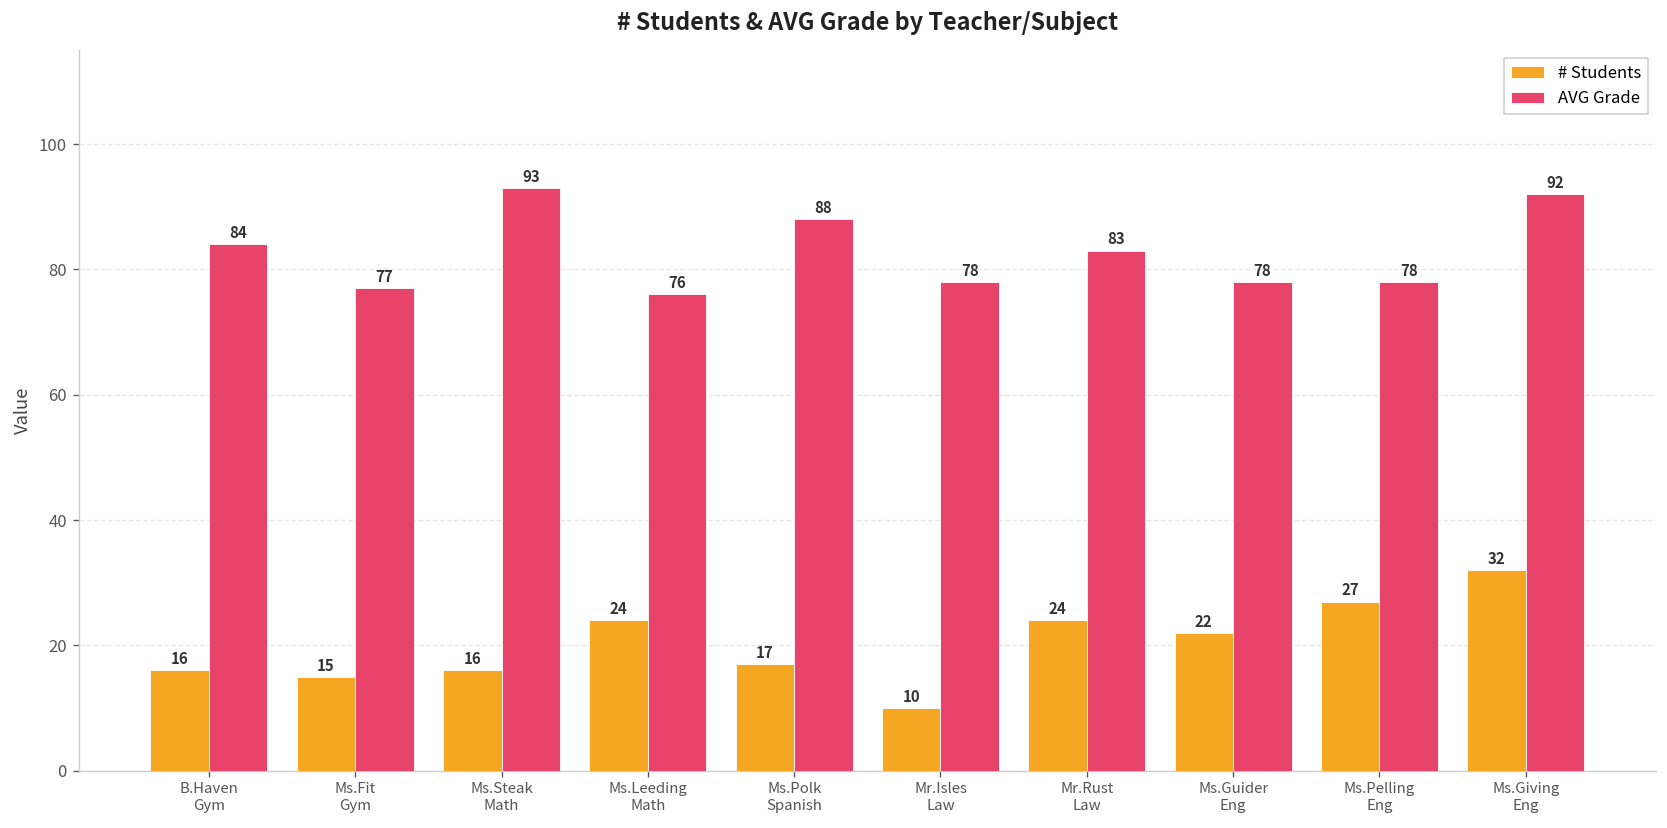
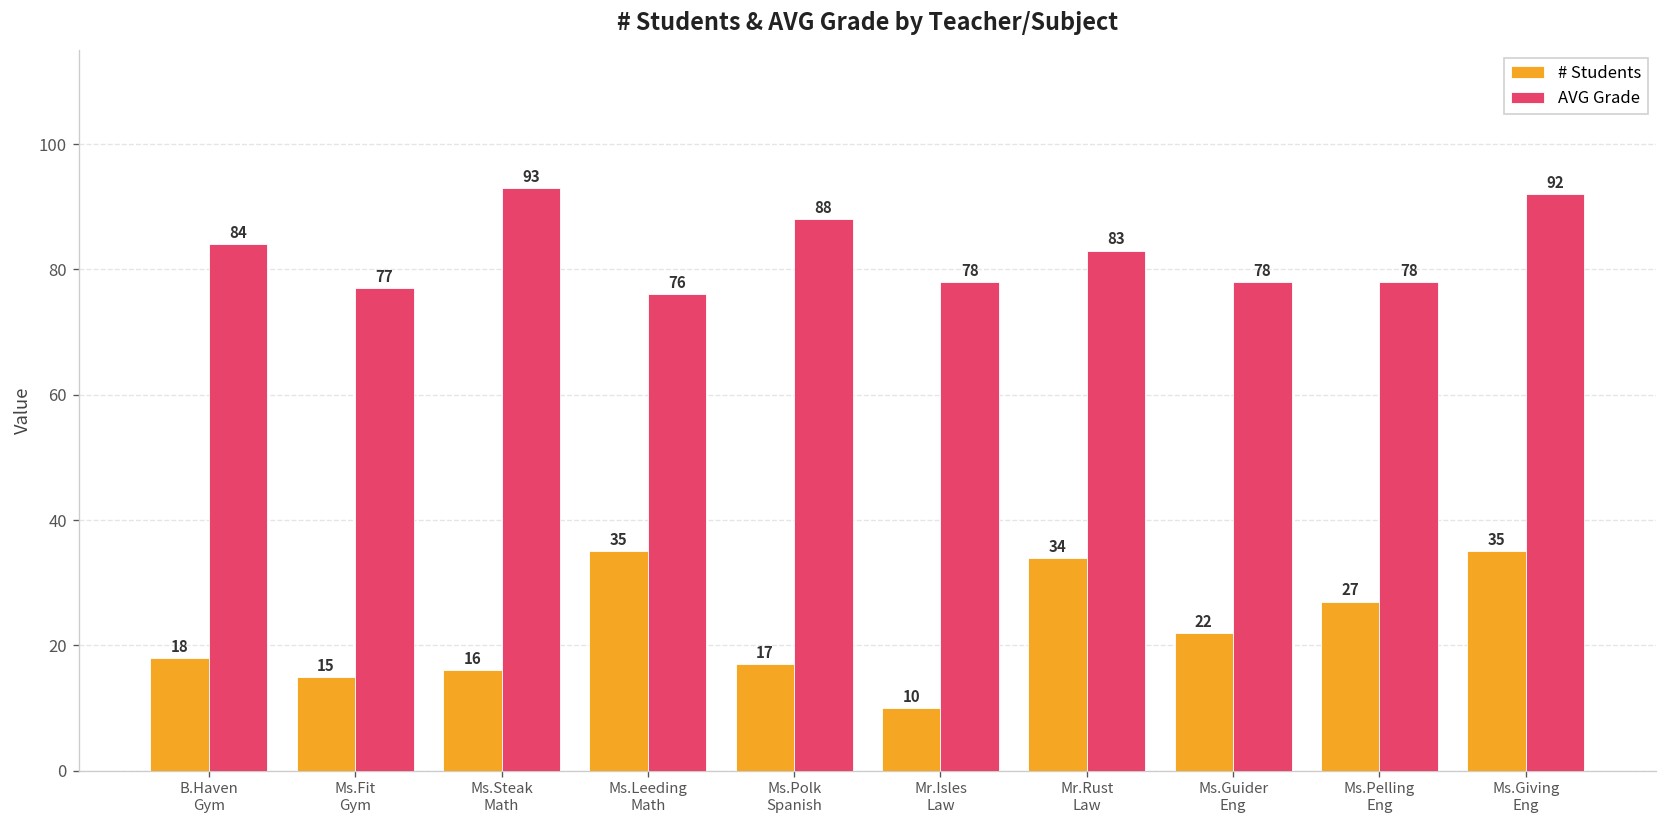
  {
    "# Students": {
-     "B.Haven Gym": 16,
+     "B.Haven Gym": 18,
      "Ms.Fit Gym": 15,
      "Ms.Steak Math": 16,
-     "Ms.Leeding Math": 24,
+     "Ms.Leeding Math": 35,
      "Ms.Polk Spanish": 17,
      "Mr.Isles Law": 10,
-     "Mr.Rust Law": 24,
+     "Mr.Rust Law": 34,
      "Ms.Guider Eng": 22,
      "Ms.Pelling Eng": 27,
-     "Ms.Giving Eng": 32
+     "Ms.Giving Eng": 35
    },
    "AVG Grade": {
      "B.Haven Gym": 84,
      "Ms.Fit Gym": 77,
      "Ms.Steak Math": 93,
      "Ms.Leeding Math": 76,
      "Ms.Polk Spanish": 88,
      "Mr.Isles Law": 78,
      "Mr.Rust Law": 83,
      "Ms.Guider Eng": 78,
      "Ms.Pelling Eng": 78,
      "Ms.Giving Eng": 92
    }
  }
